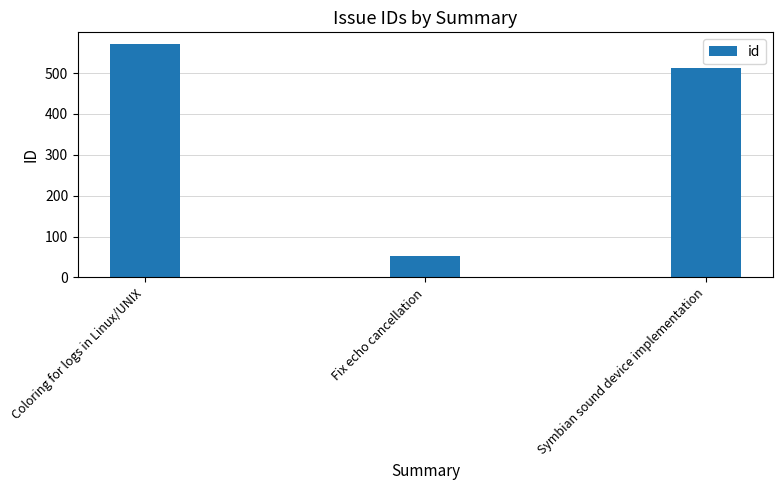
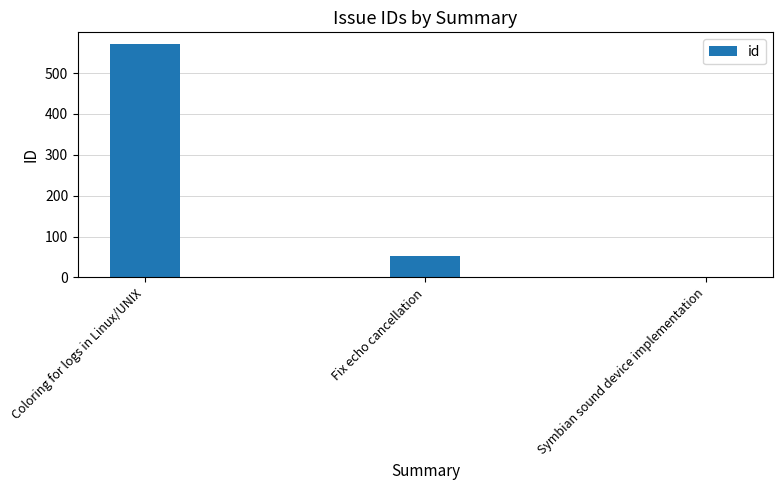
  {
    "Coloring for logs in Linux/UNIX": 570,
    "Fix echo cancellation": 50,
-   "Symbian sound device implementation": 510
+   "Symbian sound device implementation": 0
  }
